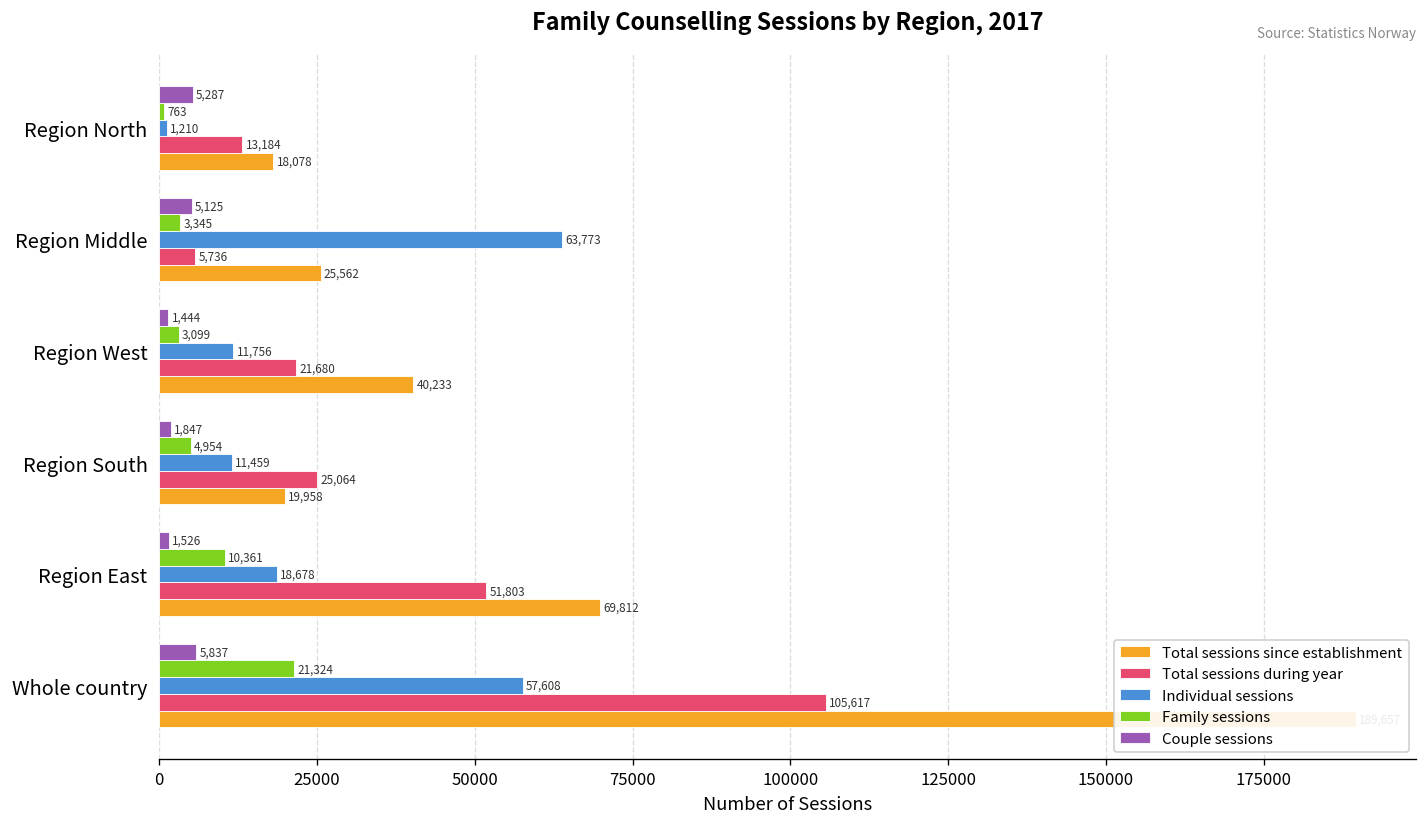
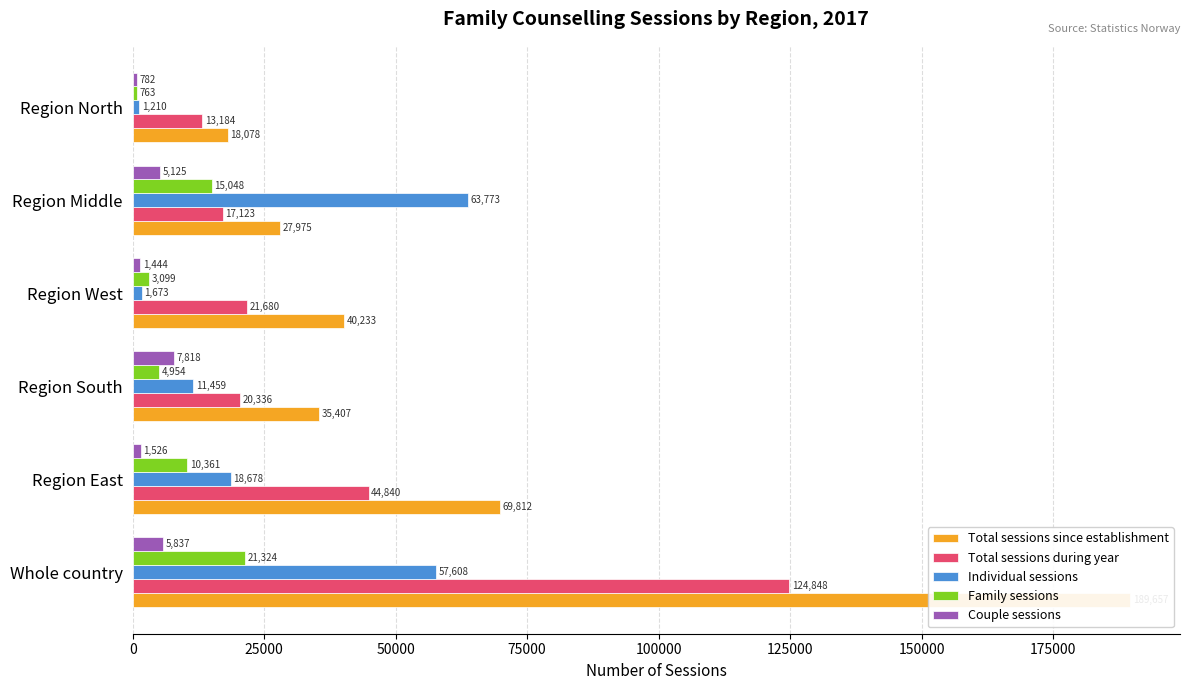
  {
    "Total sessions since establishment": {
      "Region North": "18,078",
-     "Region Middle": "25,562",
+     "Region Middle": "27,975",
      "Region West": "40,233",
-     "Region South": "19,958",
+     "Region South": "35,407",
      "Region East": "69,812"
    },
    "Total sessions during year": {
      "Region North": "13,184",
-     "Region Middle": "5,736",
+     "Region Middle": "17,123",
      "Region West": "21,680",
-     "Region South": "25,064",
-     "Region East": "51,803",
-     "Whole country": "105,617"
+     "Region South": "20,336",
+     "Region East": "44,840",
+     "Whole country": "124,848"
    },
    "Individual sessions": {
      "Region North": "1,210",
      "Region Middle": "63,773",
-     "Region West": "11,756",
+     "Region West": "1,673",
      "Region South": "11,459",
      "Region East": "18,678",
      "Whole country": "57,608"
    },
    "Family sessions": {
      "Region North": "763",
-     "Region Middle": "3,345",
+     "Region Middle": "15,048",
      "Region West": "3,099",
      "Region South": "4,954",
      "Region East": "10,361",
      "Whole country": "21,324"
    },
    "Couple sessions": {
-     "Region North": "5,287",
+     "Region North": "782",
      "Region Middle": "5,125",
      "Region West": "1,444",
-     "Region South": "1,847",
+     "Region South": "7,818",
      "Region East": "1,526",
      "Whole country": "5,837"
    }
  }
